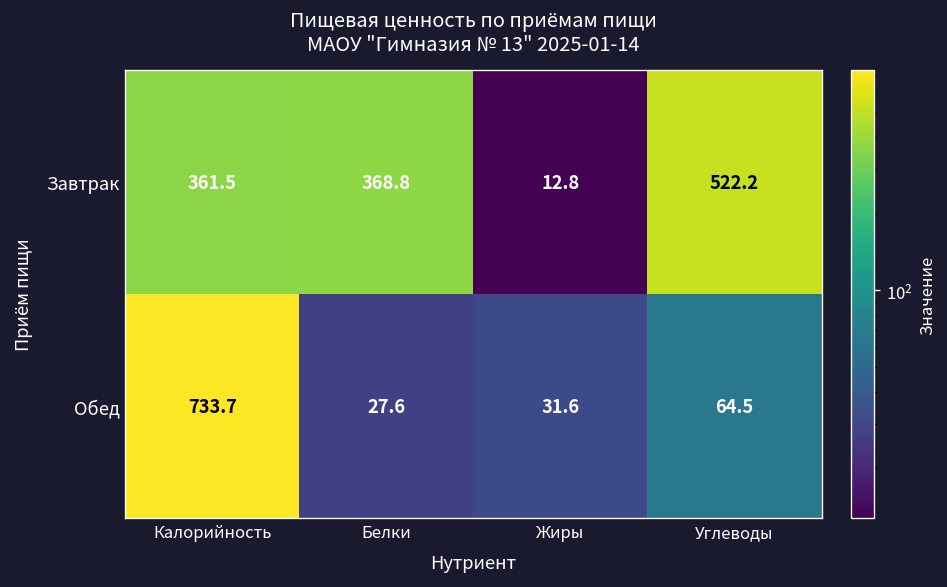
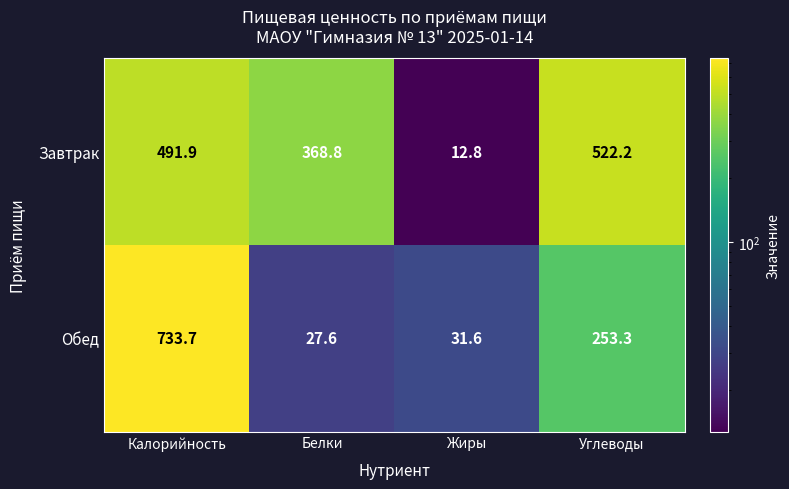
  {
    "Завтрак": {
-     "Калорийность": 361.5,
+     "Калорийность": 491.9,
      "Белки": 368.8,
      "Жиры": 12.8,
      "Углеводы": 522.2
    },
    "Обед": {
      "Калорийность": 733.7,
      "Белки": 27.6,
      "Жиры": 31.6,
-     "Углеводы": 64.5
+     "Углеводы": 253.3
    }
  }
